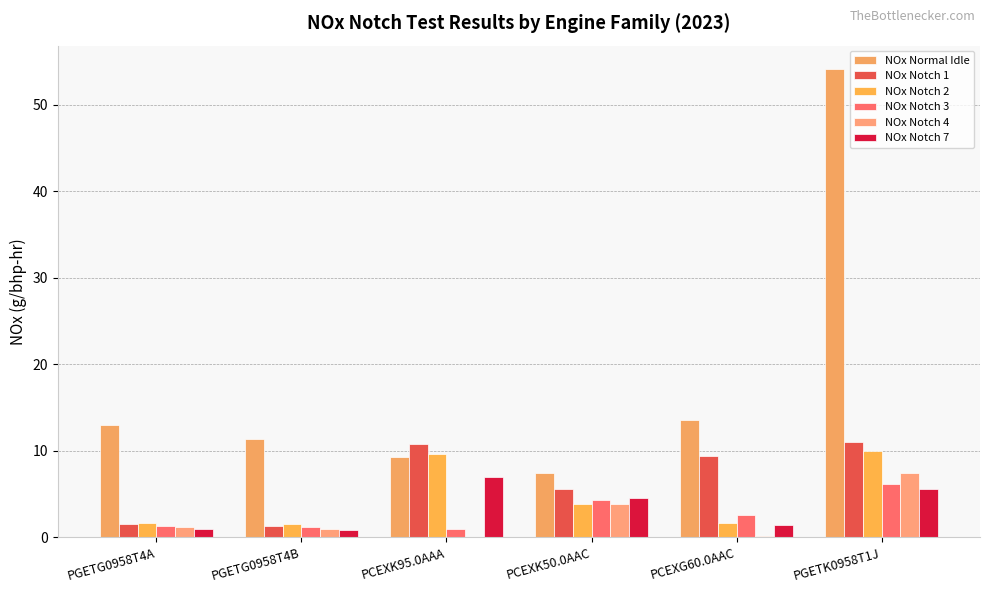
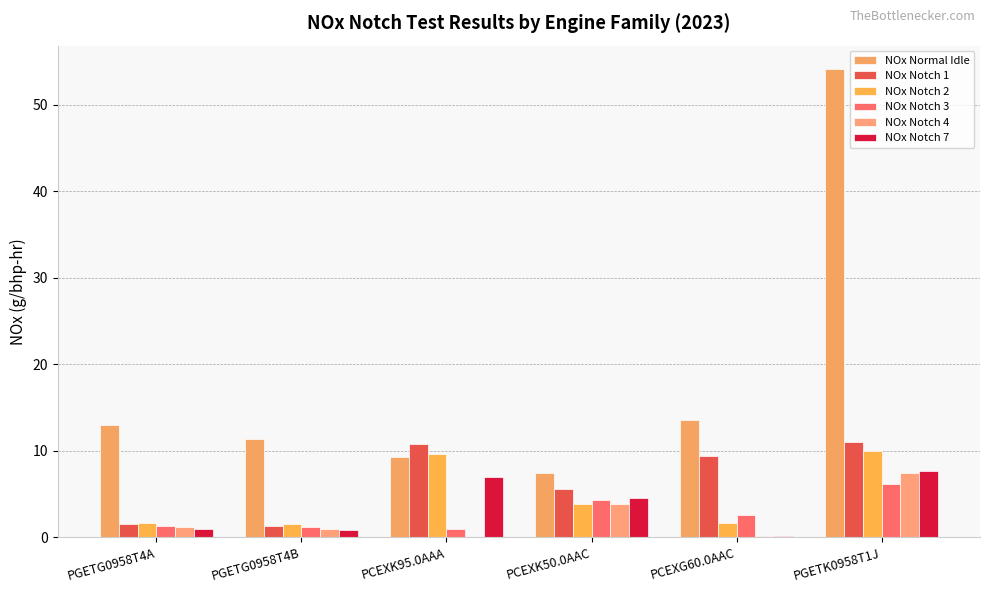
  {
    "NOx Notch 7": {
      "PGETG0958T4A": 1,
      "PGETG0958T4B": 1,
      "PCEXK95.0AAA": 7,
      "PCEXK50.0AAC": 5,
-     "PCEXG60.0AAC": 1,
-     "PGETK0958T1J": 6
+     "PCEXG60.0AAC": 0,
+     "PGETK0958T1J": 8
    }
  }
